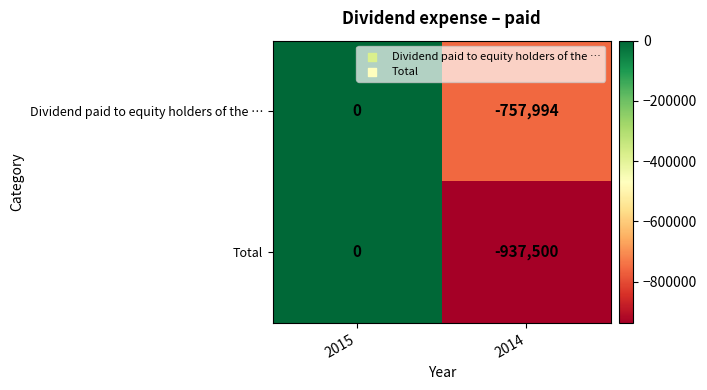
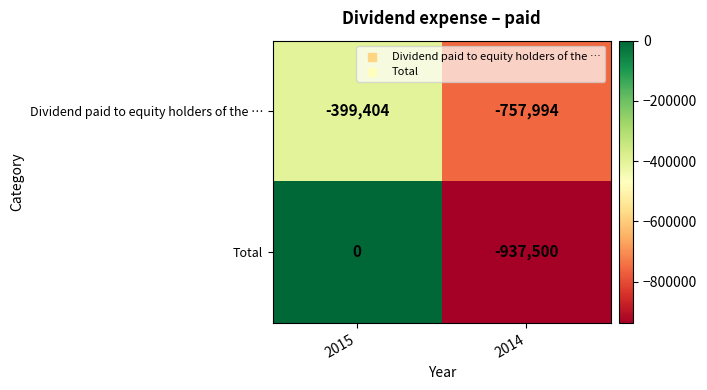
  {
    "Dividend paid to equity holders of the …": {
-     "2015": "0",
+     "2015": "-399,404",
      "2014": "-757,994"
    },
    "Total": {
      "2015": "0",
      "2014": "-937,500"
    }
  }
